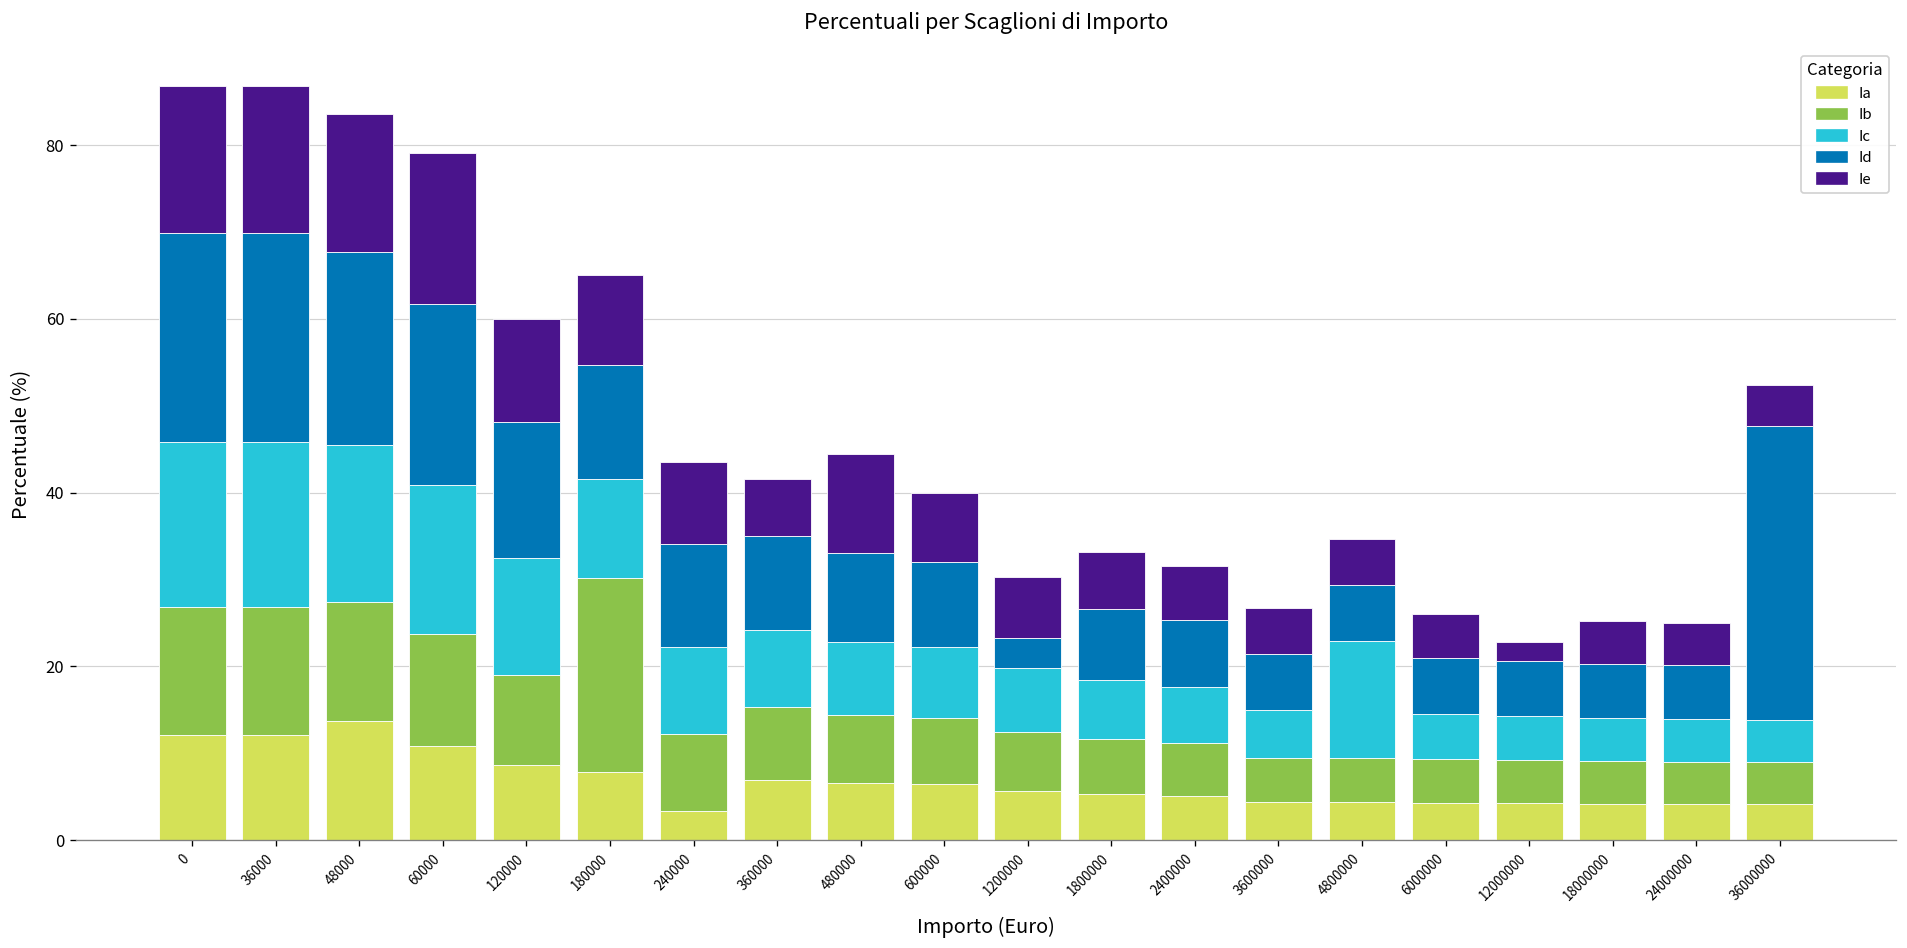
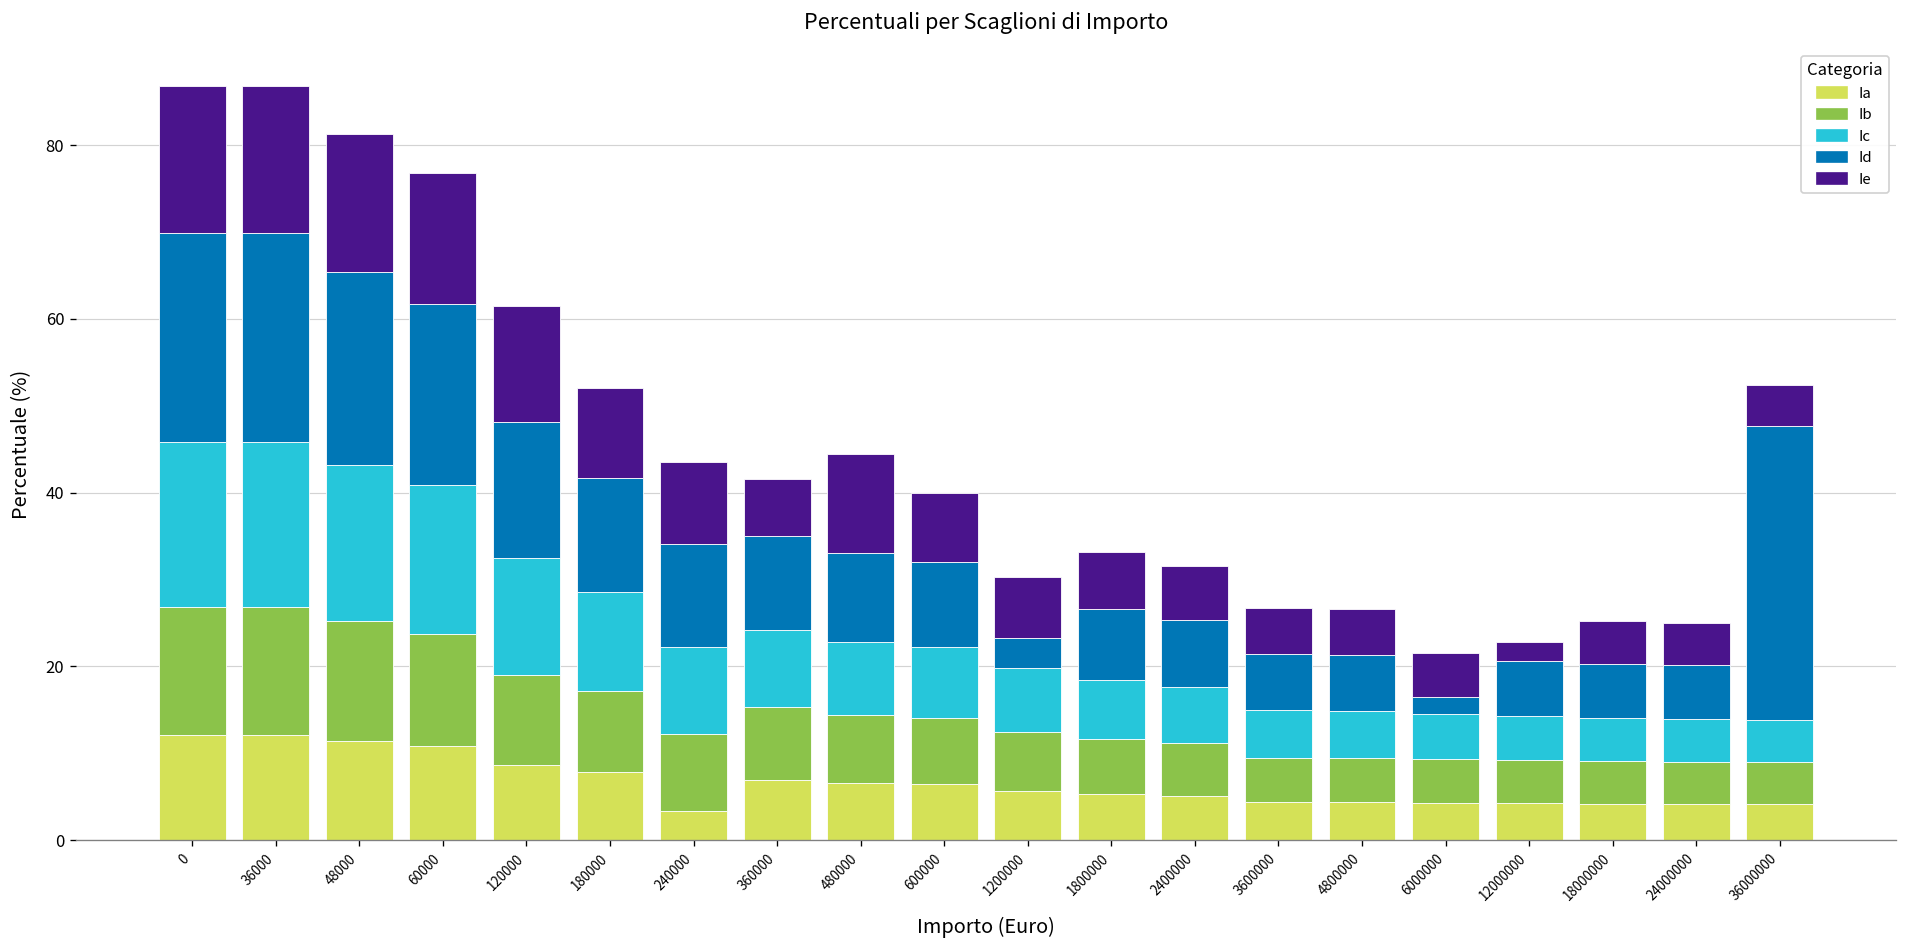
  {
    "Ia": {
      "0": 12,
      "36000": 12,
-     "48000": 14,
+     "48000": 11,
      "60000": 11,
      "120000": 9,
      "180000": 8,
      "240000": 3,
      "360000": 7,
      "480000": 7,
      "600000": 6,
      "1200000": 6,
      "1800000": 5,
      "2400000": 5,
      "3600000": 4,
      "4800000": 4,
      "6000000": 4,
      "12000000": 4,
      "18000000": 4,
      "24000000": 4,
      "36000000": 4
    },
    "Ib": {
      "0": 15,
      "36000": 15,
      "48000": 14,
      "60000": 13,
      "120000": 10,
-     "180000": 22,
+     "180000": 9,
      "240000": 9,
      "360000": 8,
      "480000": 8,
      "600000": 8,
      "1200000": 7,
      "1800000": 6,
      "2400000": 6,
      "3600000": 5,
      "4800000": 5,
      "6000000": 5,
      "12000000": 5,
      "18000000": 5,
      "24000000": 5,
      "36000000": 5
    },
    "Ic": {
      "0": 19,
      "36000": 19,
      "48000": 18,
      "60000": 17,
      "120000": 14,
      "180000": 11,
      "240000": 10,
      "360000": 9,
      "480000": 8,
      "600000": 8,
      "1200000": 7,
      "1800000": 7,
      "2400000": 6,
      "3600000": 5,
-     "4800000": 13,
+     "4800000": 5,
      "6000000": 5,
      "12000000": 5,
      "18000000": 5,
      "24000000": 5,
      "36000000": 5
    },
    "Id": {
      "0": 24,
      "36000": 24,
      "48000": 22,
      "60000": 21,
      "120000": 16,
      "180000": 13,
      "240000": 12,
      "360000": 11,
      "480000": 10,
      "600000": 10,
      "1200000": 3,
      "1800000": 8,
      "2400000": 8,
      "3600000": 7,
      "4800000": 6,
-     "6000000": 6,
+     "6000000": 2,
      "12000000": 6,
      "18000000": 6,
      "24000000": 6,
      "36000000": 34
    },
    "Ie": {
      "0": 17,
      "36000": 17,
      "48000": 16,
-     "60000": 17,
-     "120000": 12,
+     "60000": 15,
+     "120000": 13,
      "180000": 10,
      "240000": 9,
      "360000": 7,
      "480000": 11,
      "600000": 8,
      "1200000": 7,
      "1800000": 7,
      "2400000": 6,
      "3600000": 5,
      "4800000": 5,
      "6000000": 5,
      "12000000": 2,
      "18000000": 5,
      "24000000": 5,
      "36000000": 5
    }
  }
